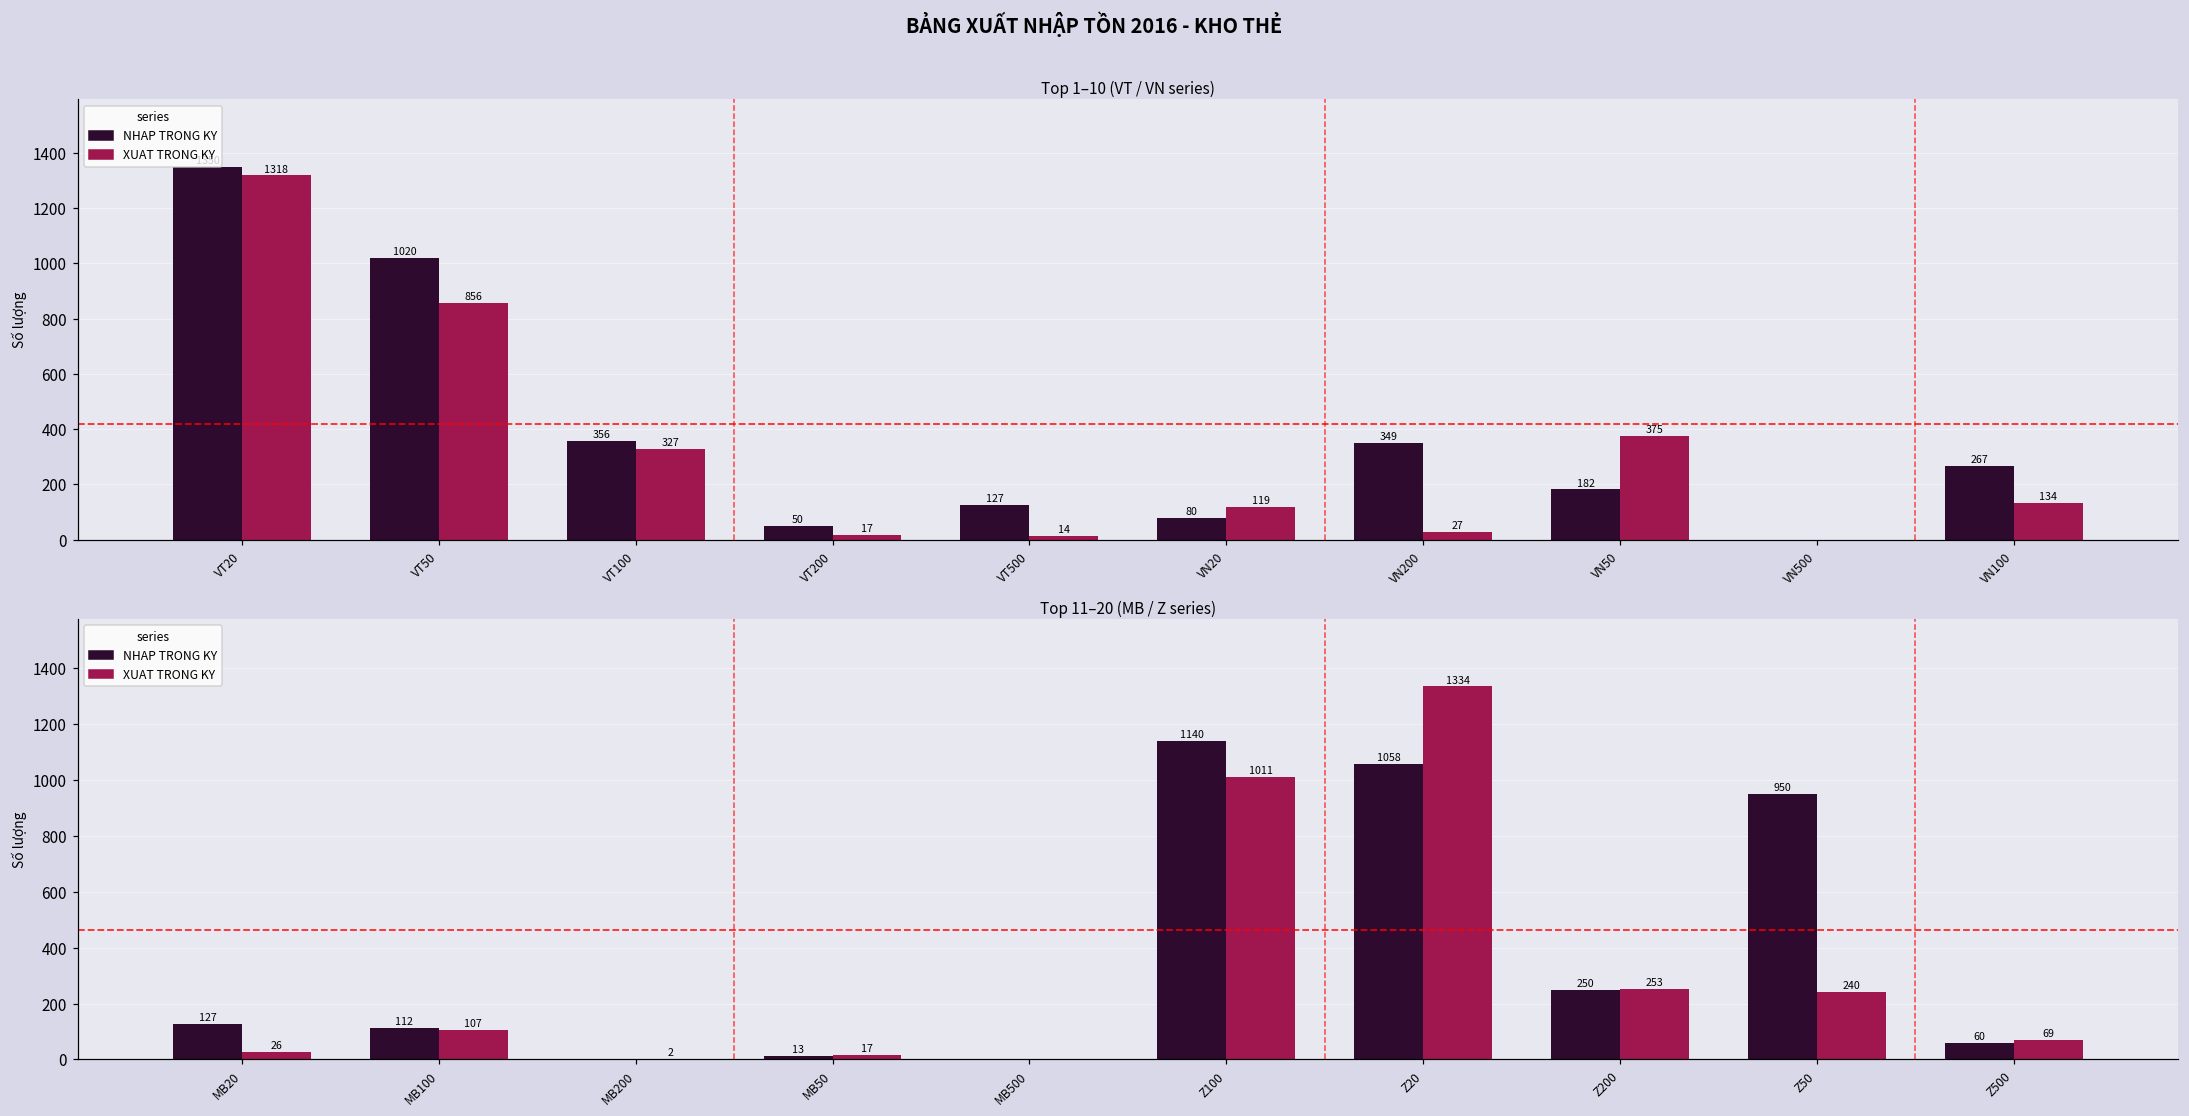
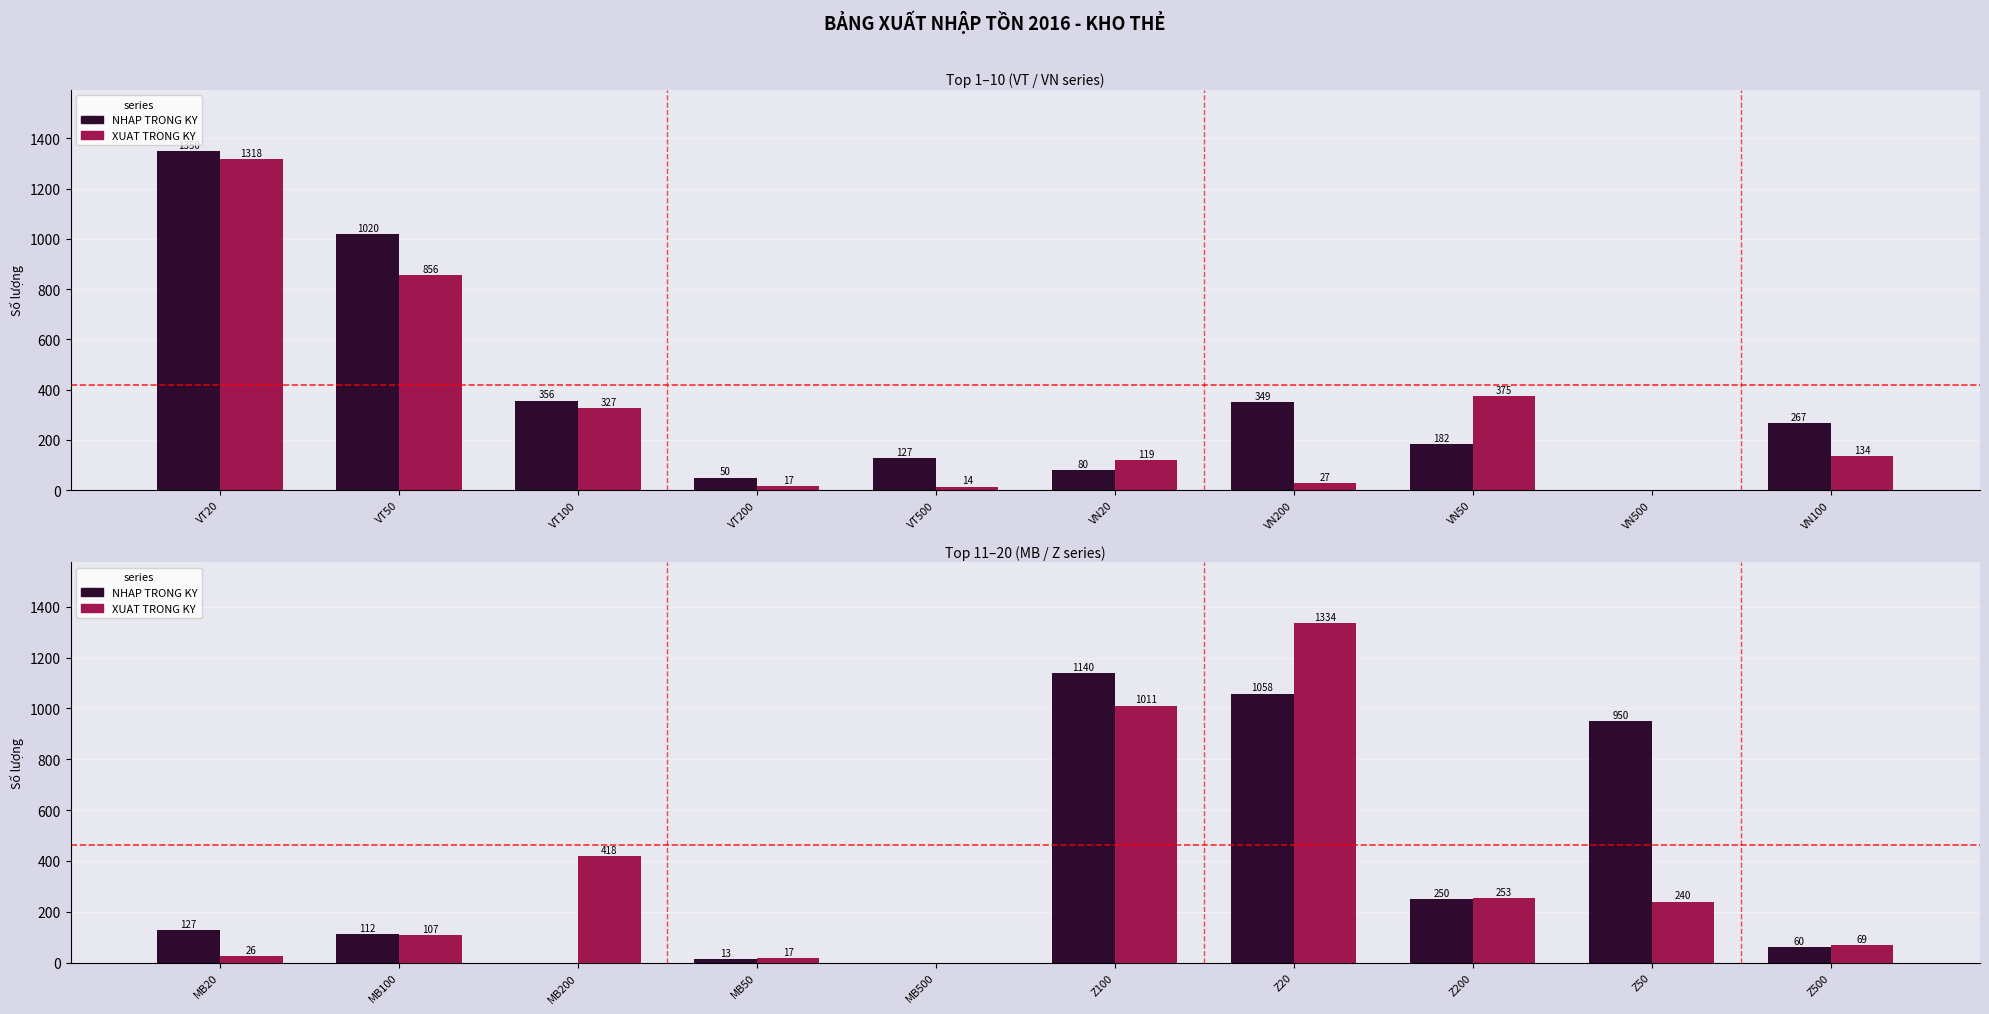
  {
    "Top 1–10 (VT / VN series)": {
      "NHAP TRONG KY": {
        "VT50": 1020,
        "VT100": 356,
        "VT200": 50,
        "VT500": 127,
        "VN20": 80,
        "VN200": 349,
        "VN50": 182,
        "VN100": 267
      },
      "XUAT TRONG KY": {
        "VT20": 1318,
        "VT50": 856,
        "VT100": 327,
        "VT200": 17,
        "VT500": 14,
        "VN20": 119,
        "VN200": 27,
        "VN50": 375,
        "VN100": 134
      }
    },
    "Top 11–20 (MB / Z series)": {
      "NHAP TRONG KY": {
        "MB20": 127,
        "MB100": 112,
        "MB50": 13,
        "Z100": 1140,
        "Z20": 1058,
        "Z200": 250,
        "Z50": 950,
        "Z500": 60
      },
      "XUAT TRONG KY": {
        "MB20": 26,
        "MB100": 107,
-       "MB200": 2,
+       "MB200": 418,
        "MB50": 17,
        "Z100": 1011,
        "Z20": 1334,
        "Z200": 253,
        "Z50": 240,
        "Z500": 69
      }
    }
  }
